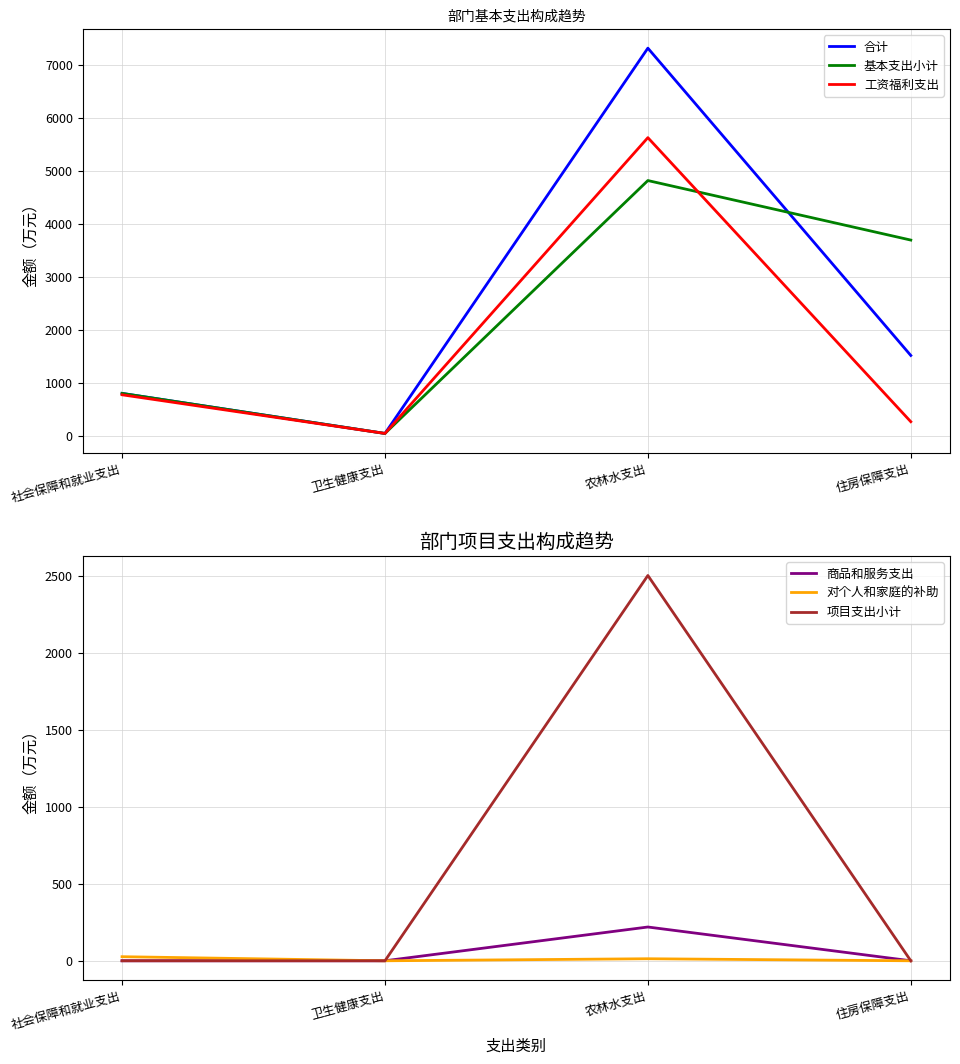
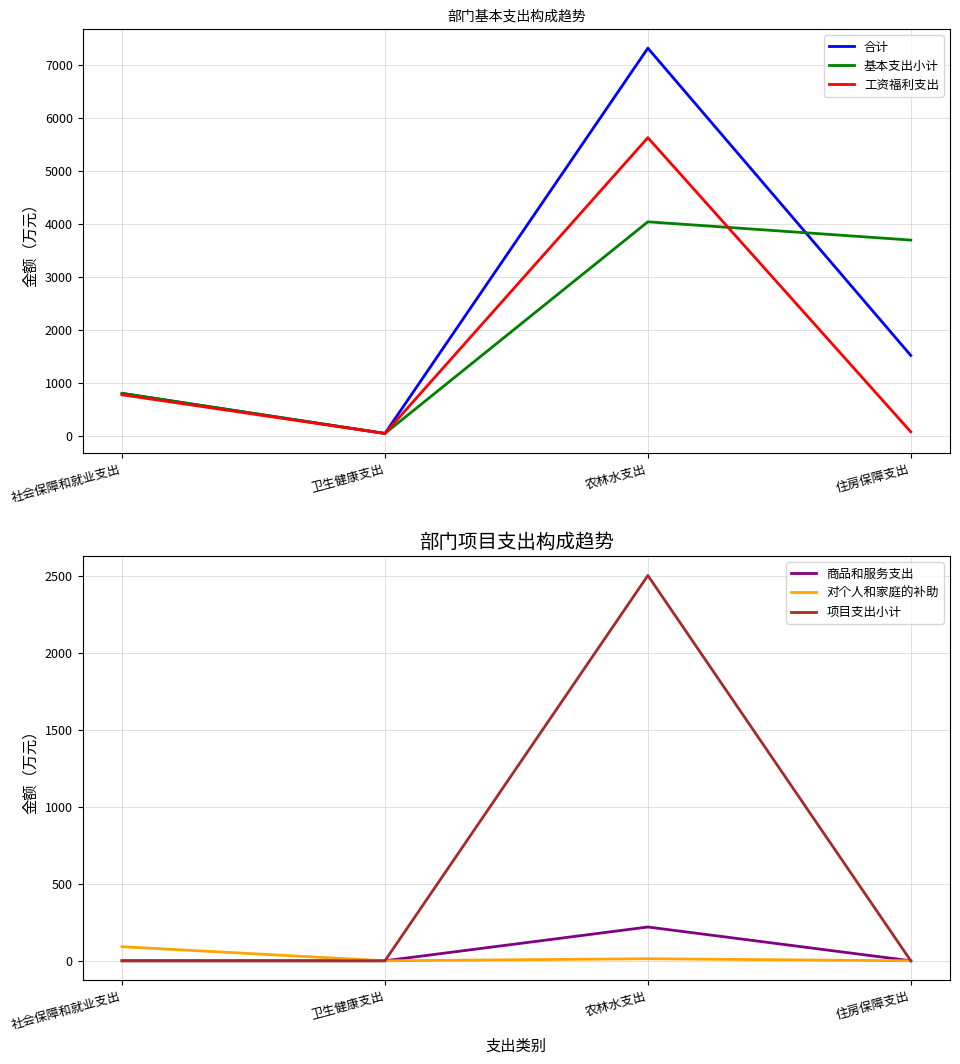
  {
    "部门基本支出构成趋势": {
      "合计": {
        "农林水支出": 7300,
        "住房保障支出": 1500
      },
      "基本支出小计": {
-       "农林水支出": 4800,
+       "农林水支出": 4000,
        "住房保障支出": 3700
      },
      "工资福利支出": {
        "农林水支出": 5600,
-       "住房保障支出": 300
+       "住房保障支出": 100
      }
    },
    "部门项目支出构成趋势": {
      "商品和服务支出": {
        "农林水支出": 220
      },
      "对个人和家庭的补助": {
-       "社会保障和就业支出": 30,
+       "社会保障和就业支出": 90,
        "农林水支出": 10
      },
      "项目支出小计": {
        "农林水支出": 2500
      }
    }
  }
